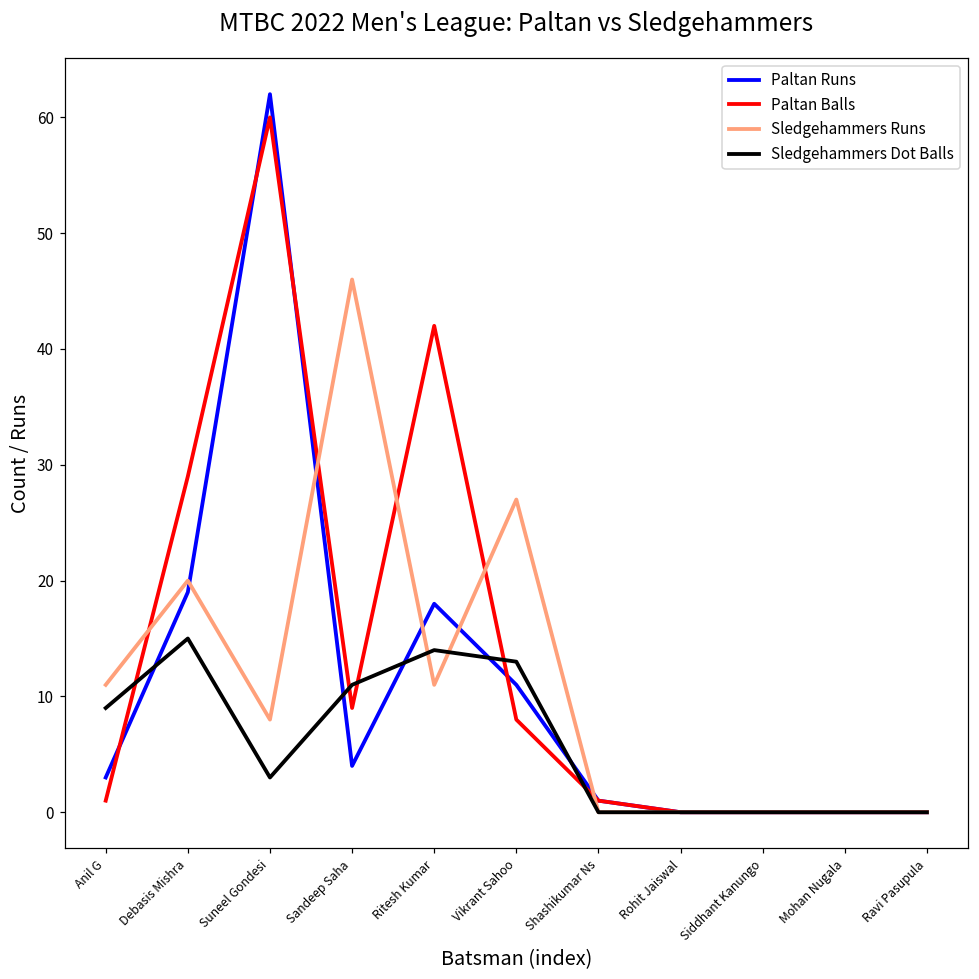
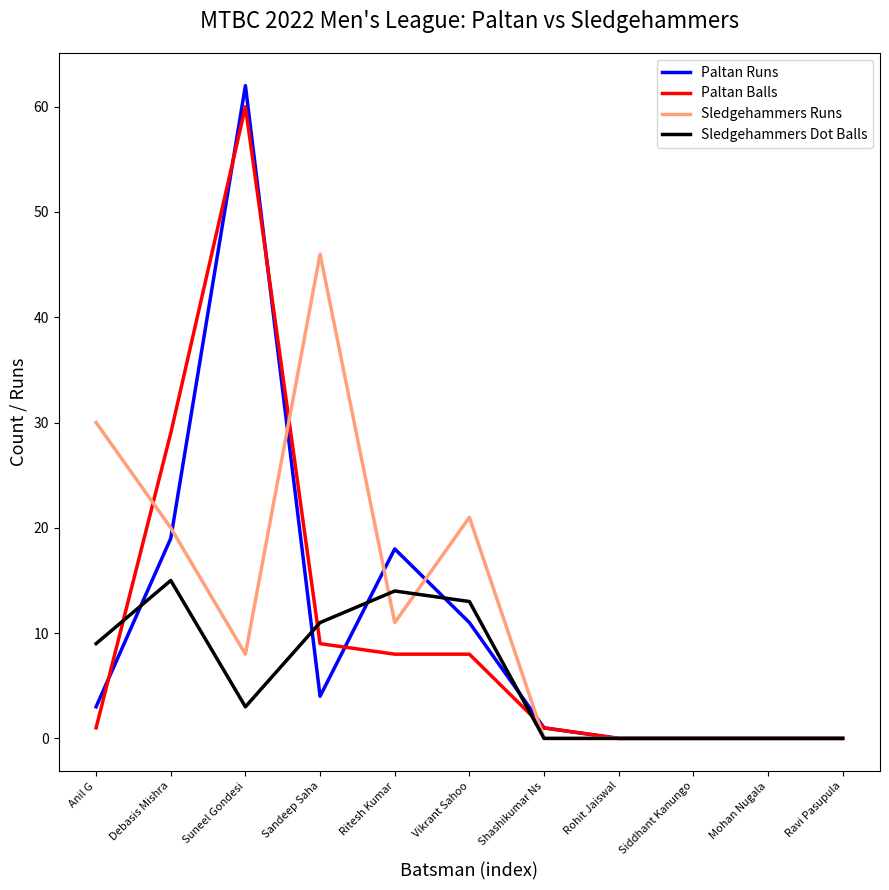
  {
    "Paltan Runs": {
      "Anil G": 3,
      "Debasis Mishra": 19,
      "Suneel Gondesi": 62,
      "Sandeep Saha": 4,
      "Ritesh Kumar": 18,
      "Vikrant Sahoo": 11
    },
    "Paltan Balls": {
      "Anil G": 1,
      "Debasis Mishra": 29,
      "Suneel Gondesi": 60,
      "Sandeep Saha": 9,
-     "Ritesh Kumar": 42,
+     "Ritesh Kumar": 8,
      "Vikrant Sahoo": 8
    },
    "Sledgehammers Runs": {
-     "Anil G": 11,
+     "Anil G": 30,
      "Debasis Mishra": 20,
      "Suneel Gondesi": 8,
      "Sandeep Saha": 46,
      "Ritesh Kumar": 11,
-     "Vikrant Sahoo": 27
+     "Vikrant Sahoo": 21
    },
    "Sledgehammers Dot Balls": {
      "Anil G": 9,
      "Debasis Mishra": 15,
      "Suneel Gondesi": 3,
      "Sandeep Saha": 11,
      "Ritesh Kumar": 14,
      "Vikrant Sahoo": 13
    }
  }
